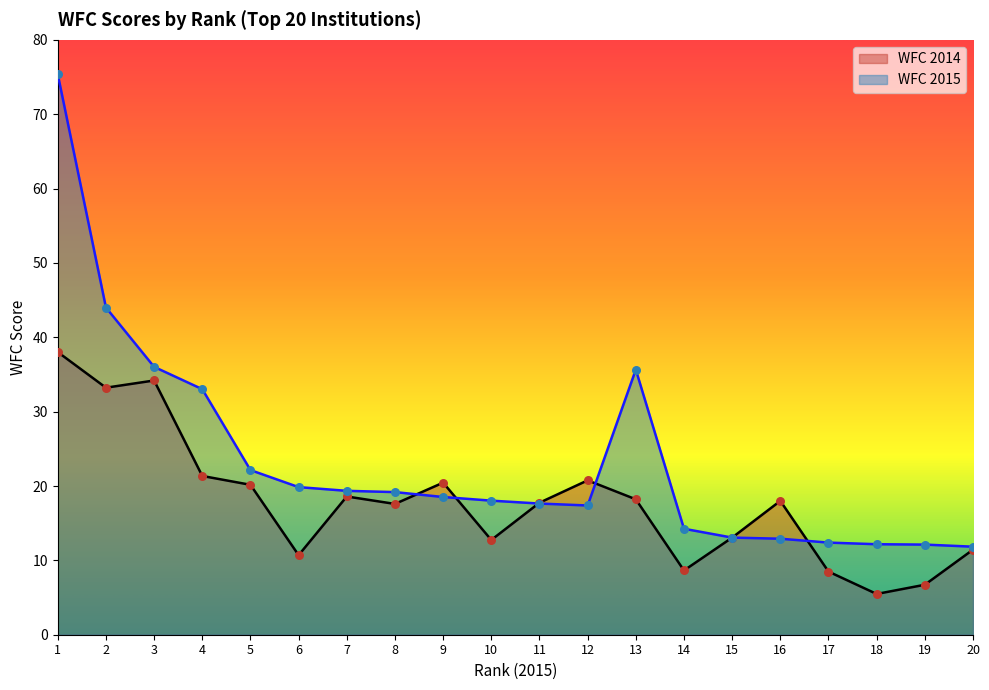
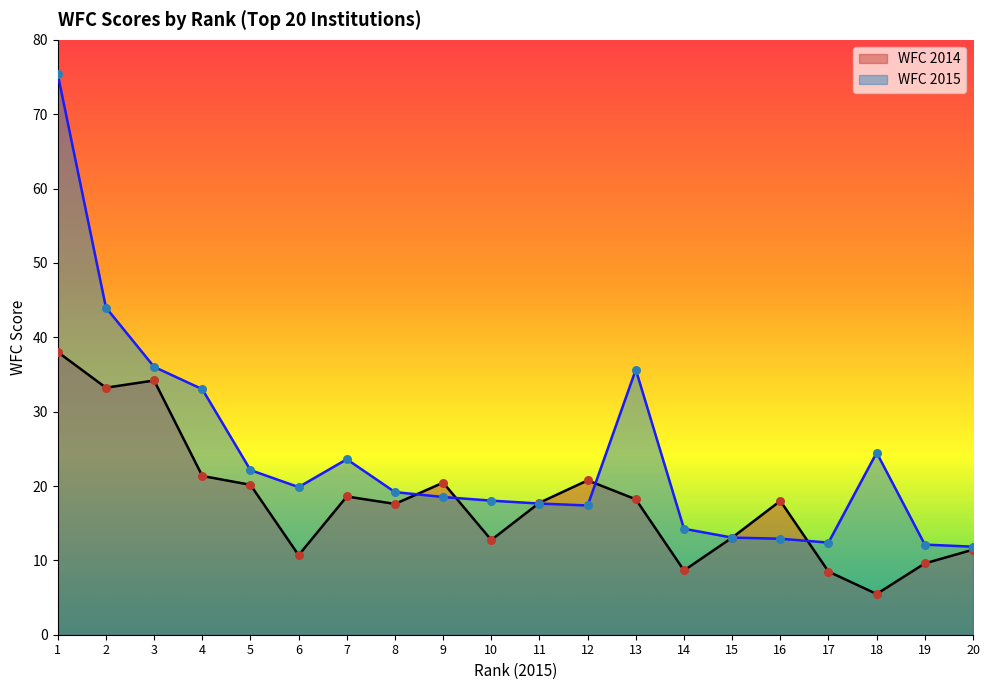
  {
    "WFC 2014": {
      "1": 38,
      "2": 33,
      "3": 34,
      "4": 21,
      "5": 20,
      "6": 11,
      "7": 19,
      "8": 18,
      "9": 20,
      "10": 13,
      "12": 21,
      "13": 18,
      "14": 9,
      "16": 18,
      "17": 8,
      "18": 5,
-     "19": 7,
+     "19": 10,
      "20": 11
    },
    "WFC 2015": {
      "1": 75,
      "2": 44,
      "3": 36,
      "4": 33,
      "5": 22,
      "6": 20,
-     "7": 19,
+     "7": 24,
      "8": 19,
      "9": 19,
      "10": 18,
      "12": 17,
      "13": 36,
      "14": 14,
      "16": 13,
      "17": 12,
-     "18": 12,
+     "18": 24,
      "19": 12,
      "20": 12
    }
  }
